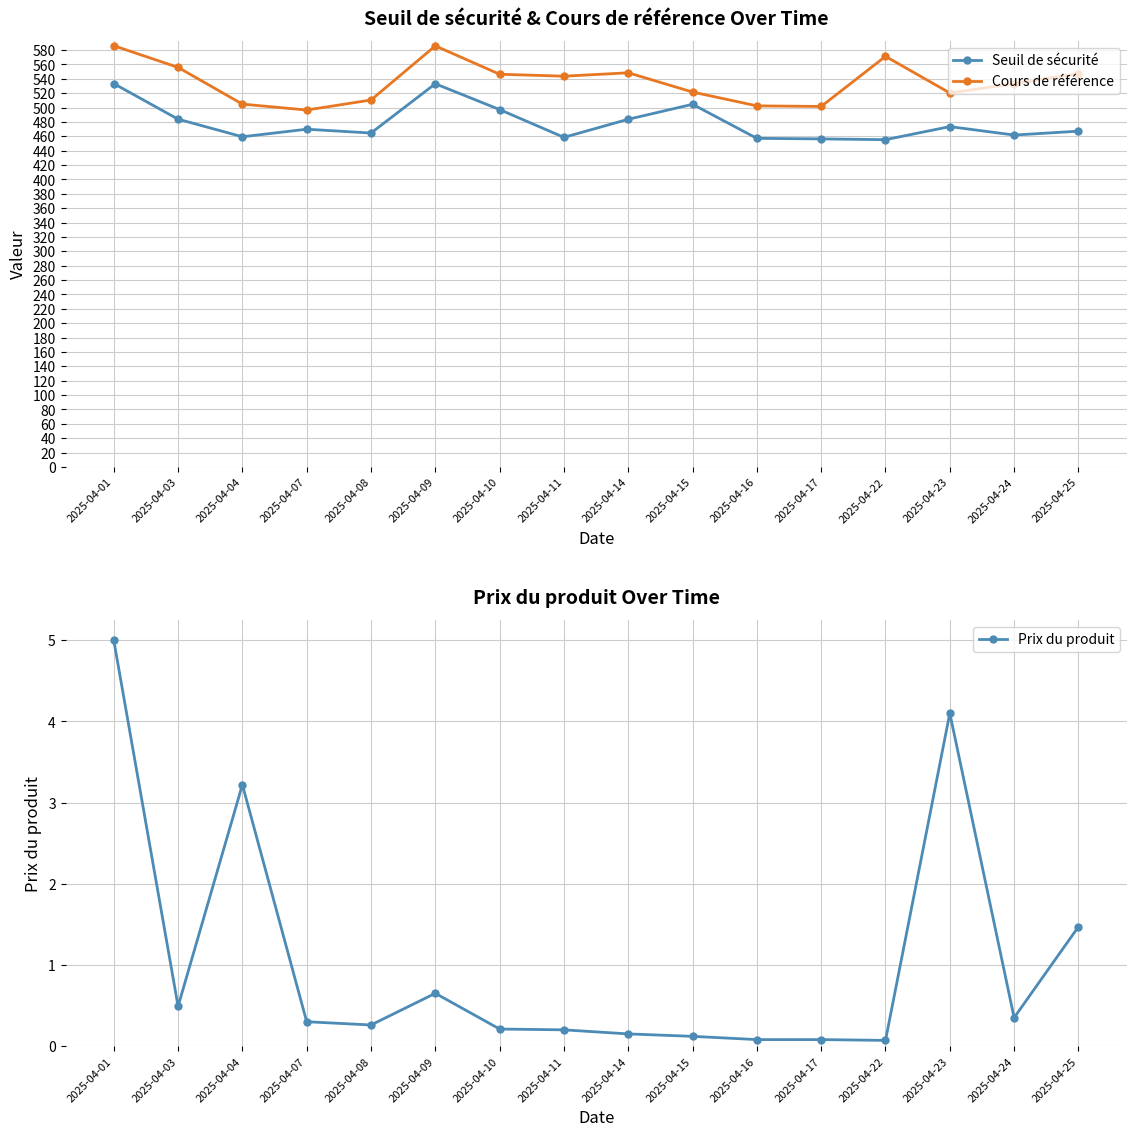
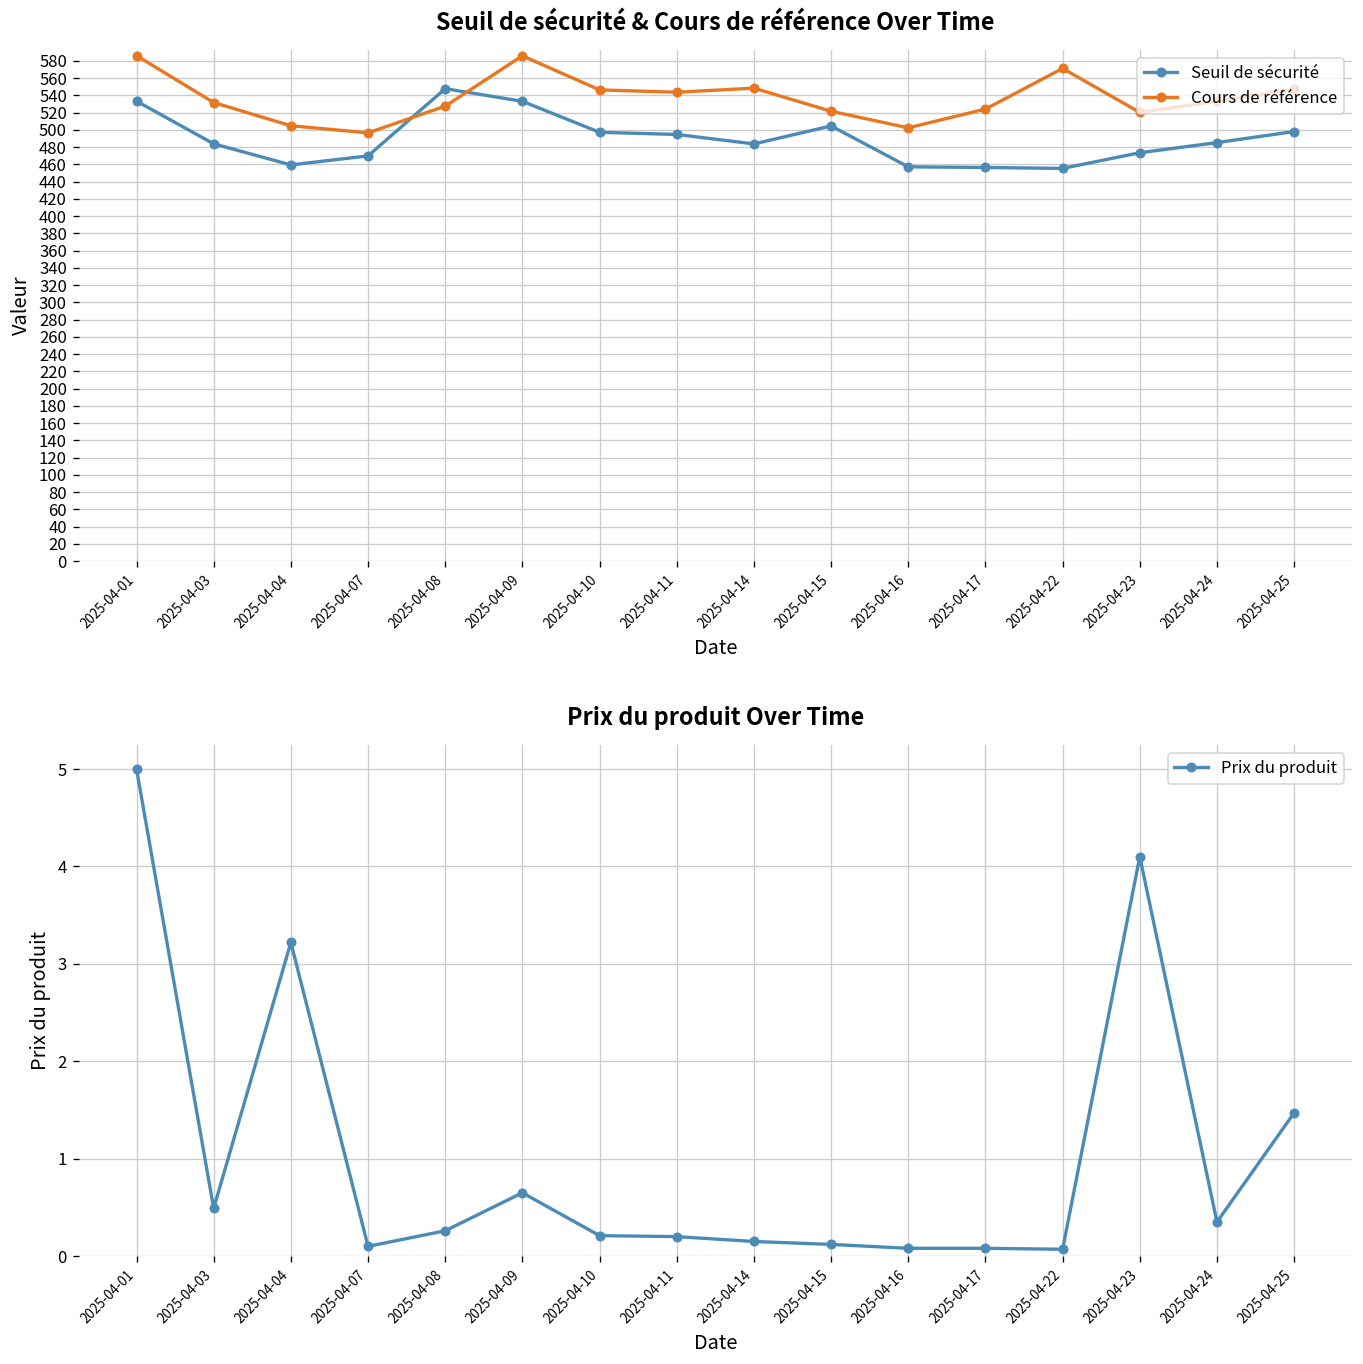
  {
    "Seuil de sécurité & Cours de référence Over Time": {
      "Seuil de sécurité": {
        "2025-04-01": 530,
        "2025-04-03": 480,
        "2025-04-04": 460,
        "2025-04-07": 470,
-       "2025-04-08": 460,
+       "2025-04-08": 550,
        "2025-04-09": 530,
        "2025-04-10": 500,
-       "2025-04-11": 460,
+       "2025-04-11": 490,
        "2025-04-14": 480,
        "2025-04-15": 500,
        "2025-04-16": 460,
        "2025-04-17": 460,
        "2025-04-22": 460,
        "2025-04-23": 470,
-       "2025-04-24": 460,
-       "2025-04-25": 470
+       "2025-04-24": 490,
+       "2025-04-25": 500
      },
      "Cours de référence": {
        "2025-04-01": 590,
-       "2025-04-03": 560,
+       "2025-04-03": 530,
        "2025-04-04": 500,
        "2025-04-07": 500,
-       "2025-04-08": 510,
+       "2025-04-08": 530,
        "2025-04-09": 590,
        "2025-04-10": 550,
        "2025-04-11": 540,
        "2025-04-14": 550,
        "2025-04-15": 520,
        "2025-04-16": 500,
-       "2025-04-17": 500,
+       "2025-04-17": 520,
        "2025-04-22": 570
      }
    },
    "Prix du produit Over Time": {
      "2025-04-01": 5.0,
      "2025-04-03": 0.5,
      "2025-04-04": 3.2,
-     "2025-04-07": 0.3,
+     "2025-04-07": 0.1,
      "2025-04-08": 0.3,
      "2025-04-09": 0.7,
      "2025-04-10": 0.2,
      "2025-04-11": 0.2,
      "2025-04-14": 0.2,
      "2025-04-15": 0.1,
      "2025-04-16": 0.1,
      "2025-04-17": 0.1,
      "2025-04-22": 0.1,
      "2025-04-23": 4.1,
      "2025-04-24": 0.4,
      "2025-04-25": 1.5
    }
  }
